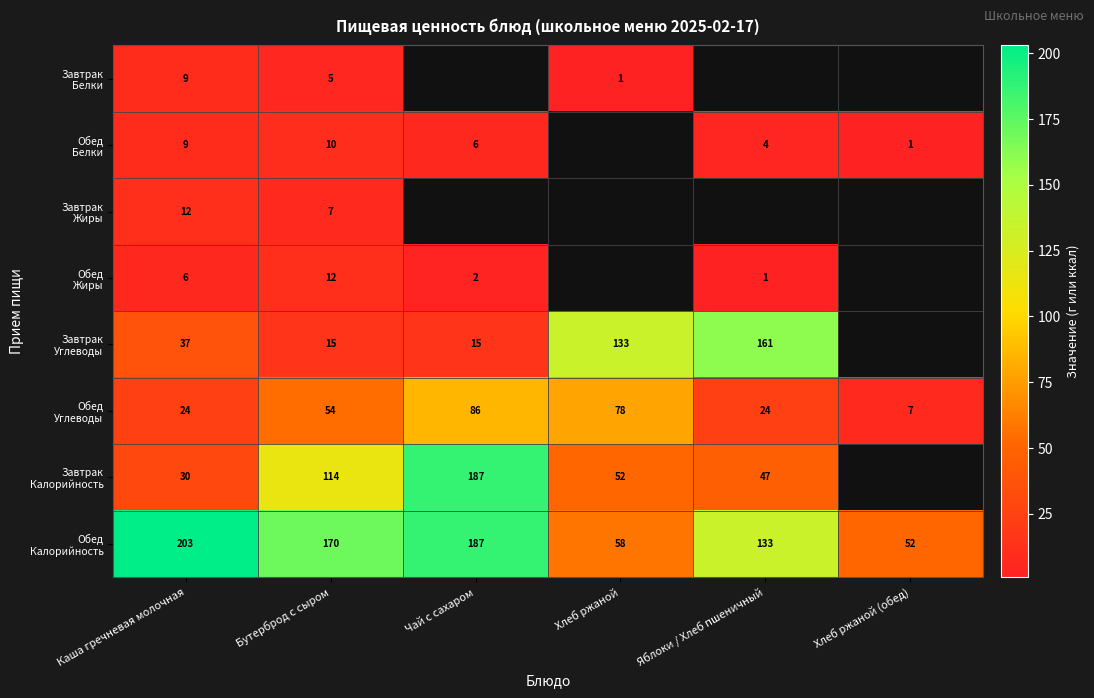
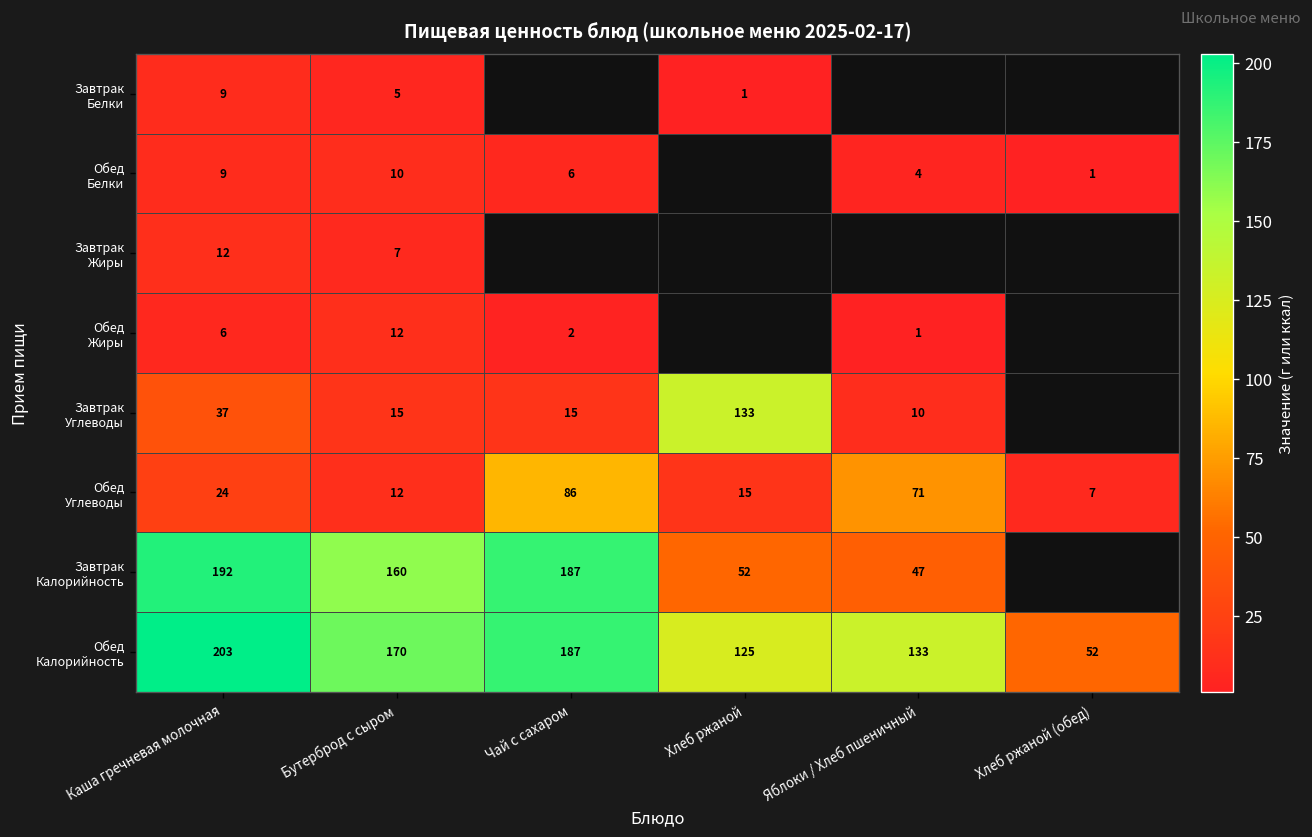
  {
    "Завтрак Белки": {
      "Каша гречневая молочная": 9,
      "Бутерброд с сыром": 5,
      "Хлеб ржаной": 1
    },
    "Обед Белки": {
      "Каша гречневая молочная": 9,
      "Бутерброд с сыром": 10,
      "Чай с сахаром": 6,
      "Яблоки / Хлеб пшеничный": 4,
      "Хлеб ржаной (обед)": 1
    },
    "Завтрак Жиры": {
      "Каша гречневая молочная": 12,
      "Бутерброд с сыром": 7
    },
    "Обед Жиры": {
      "Каша гречневая молочная": 6,
      "Бутерброд с сыром": 12,
      "Чай с сахаром": 2,
      "Яблоки / Хлеб пшеничный": 1
    },
    "Завтрак Углеводы": {
      "Каша гречневая молочная": 37,
      "Бутерброд с сыром": 15,
      "Чай с сахаром": 15,
      "Хлеб ржаной": 133,
-     "Яблоки / Хлеб пшеничный": 161
+     "Яблоки / Хлеб пшеничный": 10
    },
    "Обед Углеводы": {
      "Каша гречневая молочная": 24,
-     "Бутерброд с сыром": 54,
+     "Бутерброд с сыром": 12,
      "Чай с сахаром": 86,
-     "Хлеб ржаной": 78,
-     "Яблоки / Хлеб пшеничный": 24,
+     "Хлеб ржаной": 15,
+     "Яблоки / Хлеб пшеничный": 71,
      "Хлеб ржаной (обед)": 7
    },
    "Завтрак Калорийность": {
-     "Каша гречневая молочная": 30,
-     "Бутерброд с сыром": 114,
+     "Каша гречневая молочная": 192,
+     "Бутерброд с сыром": 160,
      "Чай с сахаром": 187,
      "Хлеб ржаной": 52,
      "Яблоки / Хлеб пшеничный": 47
    },
    "Обед Калорийность": {
      "Каша гречневая молочная": 203,
      "Бутерброд с сыром": 170,
      "Чай с сахаром": 187,
-     "Хлеб ржаной": 58,
+     "Хлеб ржаной": 125,
      "Яблоки / Хлеб пшеничный": 133,
      "Хлеб ржаной (обед)": 52
    }
  }
